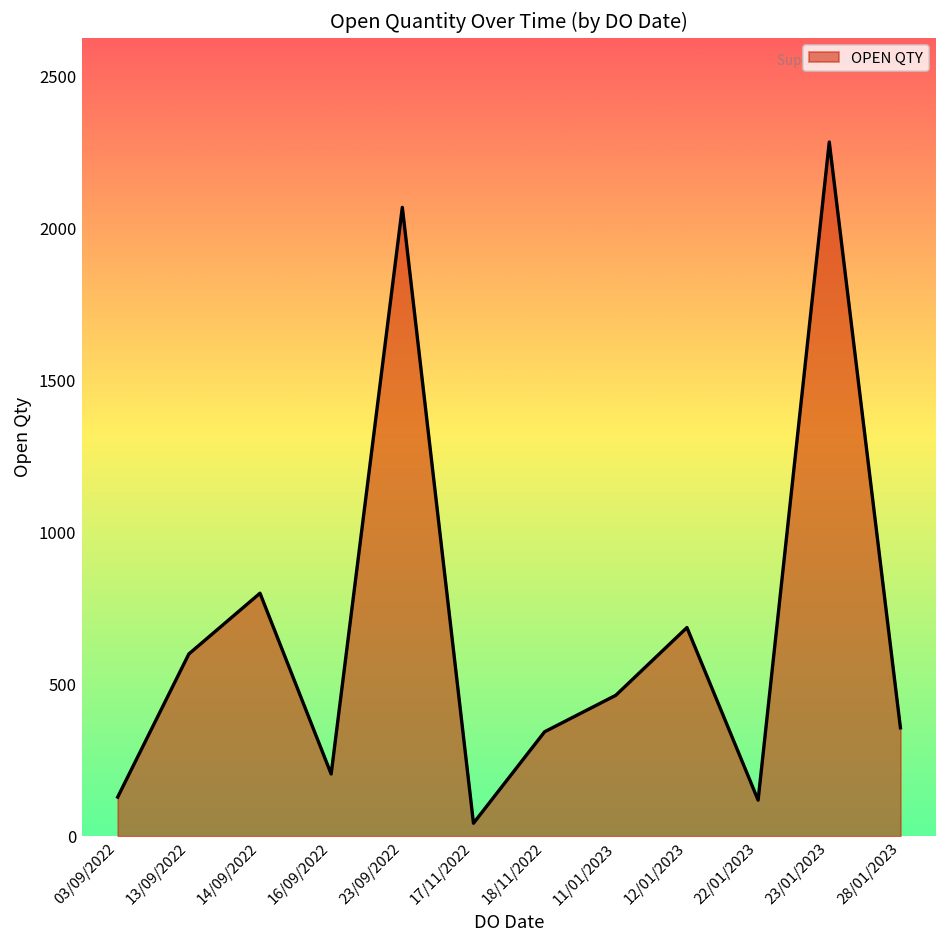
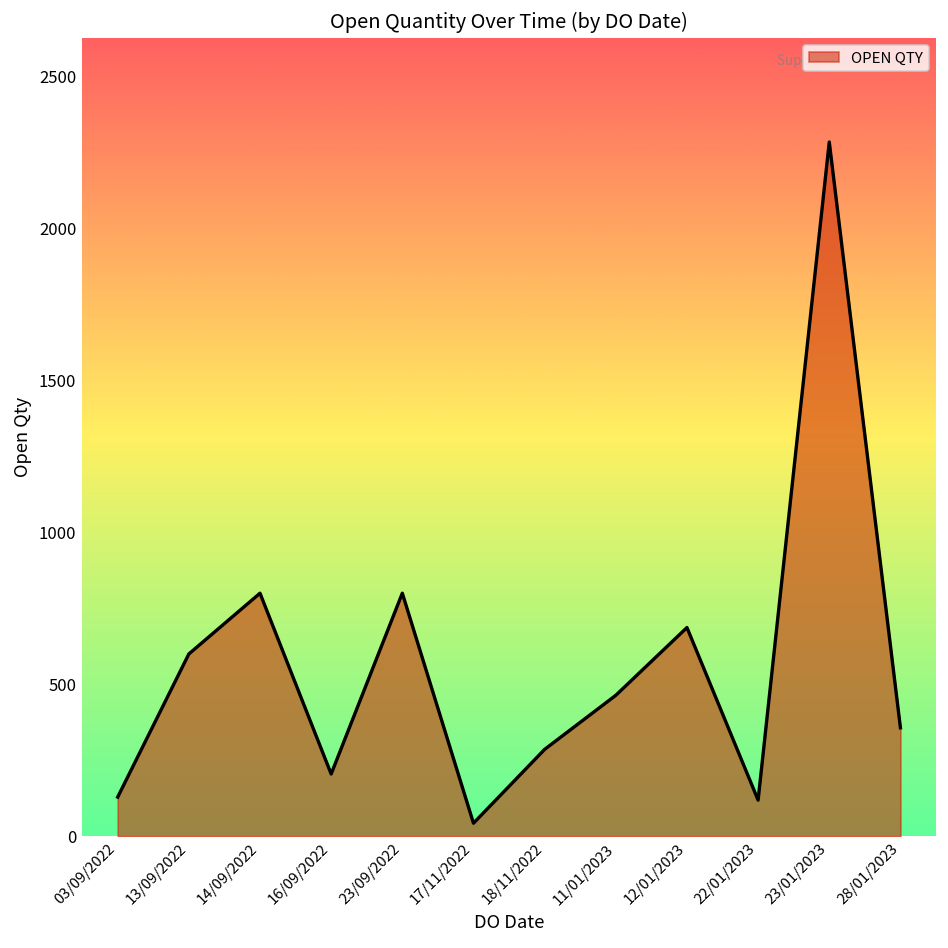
  {
    "03/09/2022": 130,
    "13/09/2022": 600,
    "14/09/2022": 800,
    "16/09/2022": 210,
-   "23/09/2022": 2070,
+   "23/09/2022": 800,
    "17/11/2022": 40,
-   "18/11/2022": 340,
+   "18/11/2022": 290,
    "11/01/2023": 460,
    "12/01/2023": 690,
    "22/01/2023": 120,
    "23/01/2023": 2290,
    "28/01/2023": 360
  }
